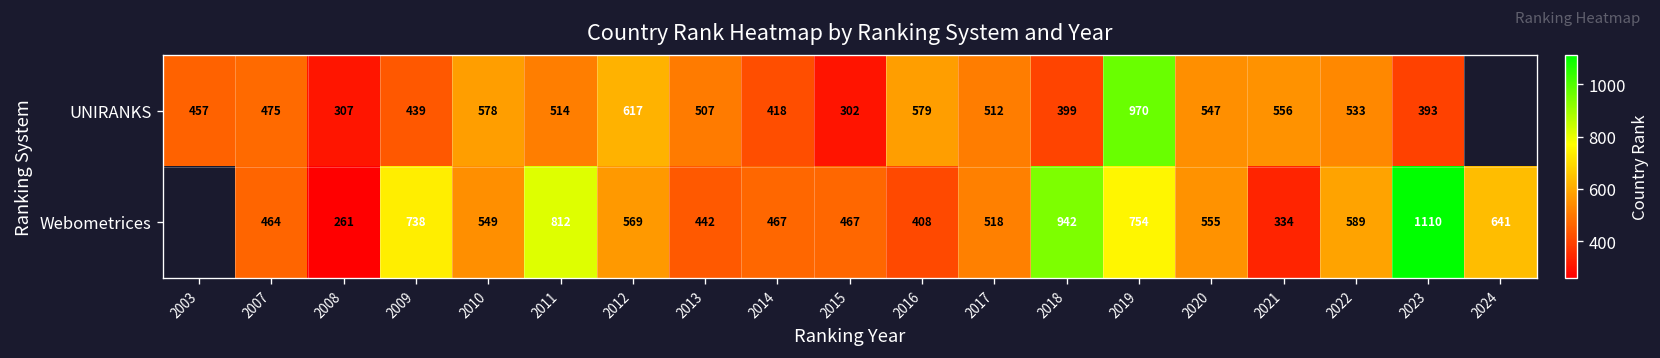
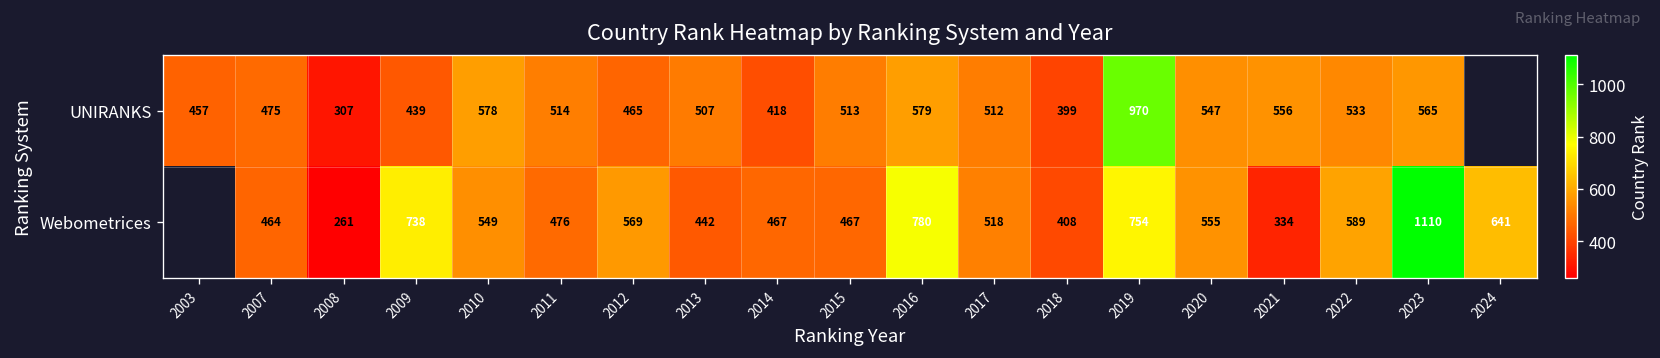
  {
    "UNIRANKS": {
      "2003": 457,
      "2007": 475,
      "2008": 307,
      "2009": 439,
      "2010": 578,
      "2011": 514,
-     "2012": 617,
+     "2012": 465,
      "2013": 507,
      "2014": 418,
-     "2015": 302,
+     "2015": 513,
      "2016": 579,
      "2017": 512,
      "2018": 399,
      "2019": 970,
      "2020": 547,
      "2021": 556,
      "2022": 533,
-     "2023": 393
+     "2023": 565
    },
    "Webometrices": {
      "2007": 464,
      "2008": 261,
      "2009": 738,
      "2010": 549,
-     "2011": 812,
+     "2011": 476,
      "2012": 569,
      "2013": 442,
      "2014": 467,
      "2015": 467,
-     "2016": 408,
+     "2016": 780,
      "2017": 518,
-     "2018": 942,
+     "2018": 408,
      "2019": 754,
      "2020": 555,
      "2021": 334,
      "2022": 589,
      "2023": 1110,
      "2024": 641
    }
  }
